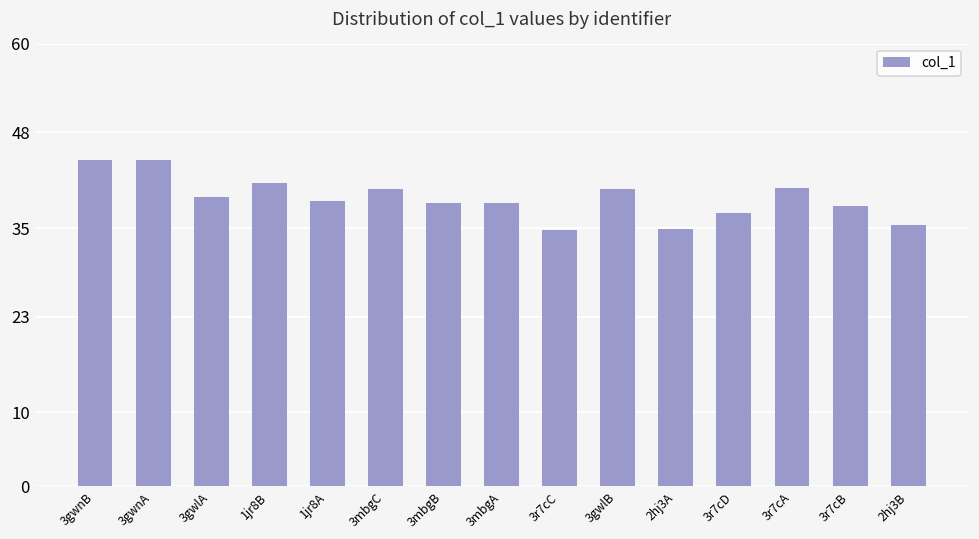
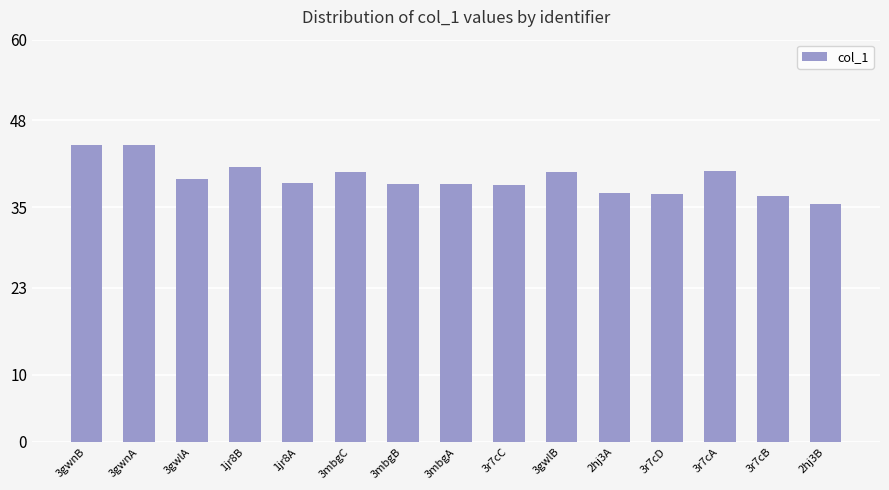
  {
    "3gwnB": 44,
    "3gwnA": 44,
    "3gwlA": 39,
    "1jr8B": 41,
    "1jr8A": 39,
    "3mbgC": 40,
    "3mbgB": 38,
    "3mbgA": 38,
-   "3r7cC": 35,
+   "3r7cC": 38,
    "3gwlB": 40,
-   "2hj3A": 35,
+   "2hj3A": 37,
    "3r7cD": 37,
    "3r7cA": 40,
-   "3r7cB": 38,
+   "3r7cB": 37,
    "2hj3B": 35
  }
